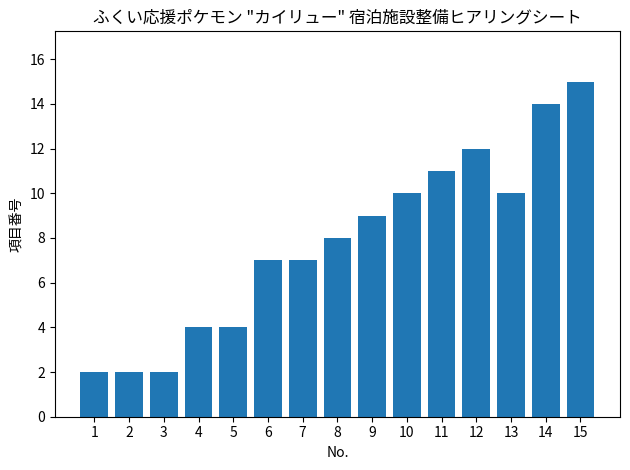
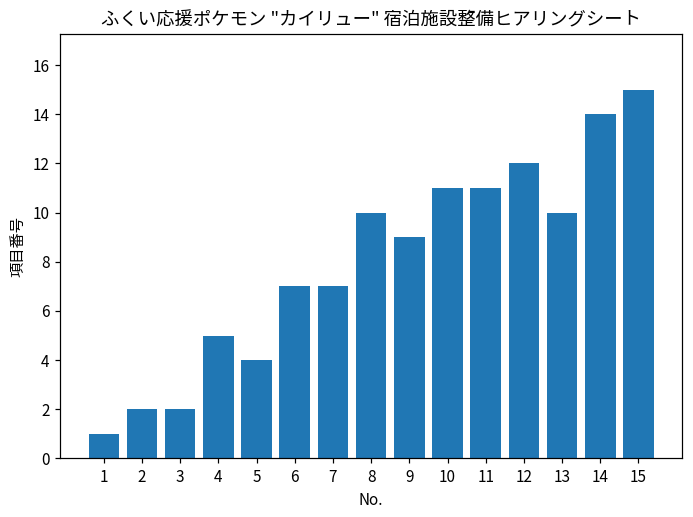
  {
-   "1": 2,
+   "1": 1,
    "2": 2,
    "3": 2,
-   "4": 4,
+   "4": 5,
    "5": 4,
    "6": 7,
    "7": 7,
-   "8": 8,
+   "8": 10,
    "9": 9,
-   "10": 10,
+   "10": 11,
    "11": 11,
    "12": 12,
    "13": 10,
    "14": 14,
    "15": 15
  }
